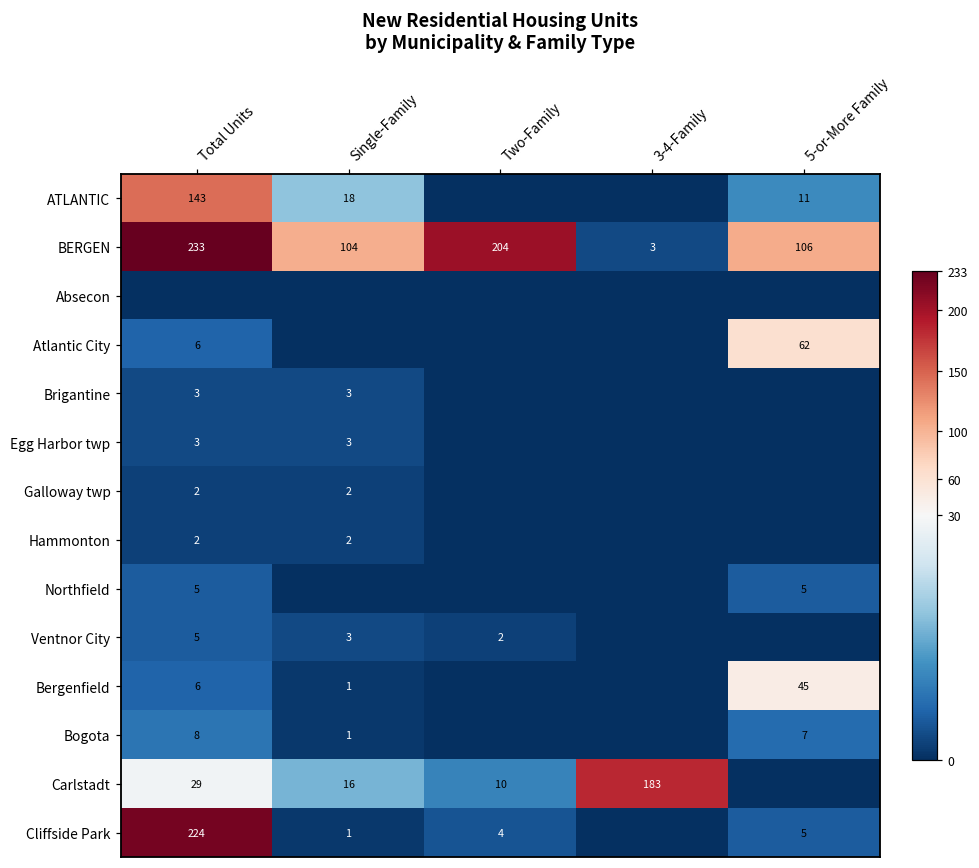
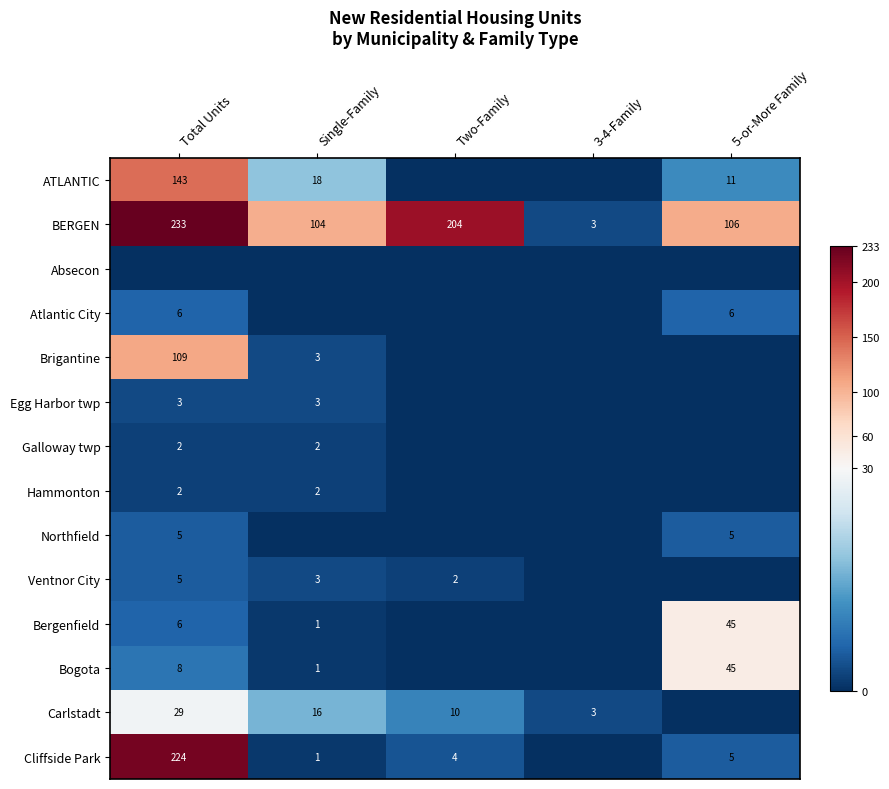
  {
    "ATLANTIC": {
      "Total Units": 143,
      "Single-Family": 18,
      "5-or-More Family": 11
    },
    "BERGEN": {
      "Total Units": 233,
      "Single-Family": 104,
      "Two-Family": 204,
      "3-4-Family": 3,
      "5-or-More Family": 106
    },
    "Atlantic City": {
      "Total Units": 6,
-     "5-or-More Family": 62
+     "5-or-More Family": 6
    },
    "Brigantine": {
-     "Total Units": 3,
+     "Total Units": 109,
      "Single-Family": 3
    },
    "Egg Harbor twp": {
      "Total Units": 3,
      "Single-Family": 3
    },
    "Galloway twp": {
      "Total Units": 2,
      "Single-Family": 2
    },
    "Hammonton": {
      "Total Units": 2,
      "Single-Family": 2
    },
    "Northfield": {
      "Total Units": 5,
      "5-or-More Family": 5
    },
    "Ventnor City": {
      "Total Units": 5,
      "Single-Family": 3,
      "Two-Family": 2
    },
    "Bergenfield": {
      "Total Units": 6,
      "Single-Family": 1,
      "5-or-More Family": 45
    },
    "Bogota": {
      "Total Units": 8,
      "Single-Family": 1,
-     "5-or-More Family": 7
+     "5-or-More Family": 45
    },
    "Carlstadt": {
      "Total Units": 29,
      "Single-Family": 16,
      "Two-Family": 10,
-     "3-4-Family": 183
+     "3-4-Family": 3
    },
    "Cliffside Park": {
      "Total Units": 224,
      "Single-Family": 1,
      "Two-Family": 4,
      "5-or-More Family": 5
    }
  }
